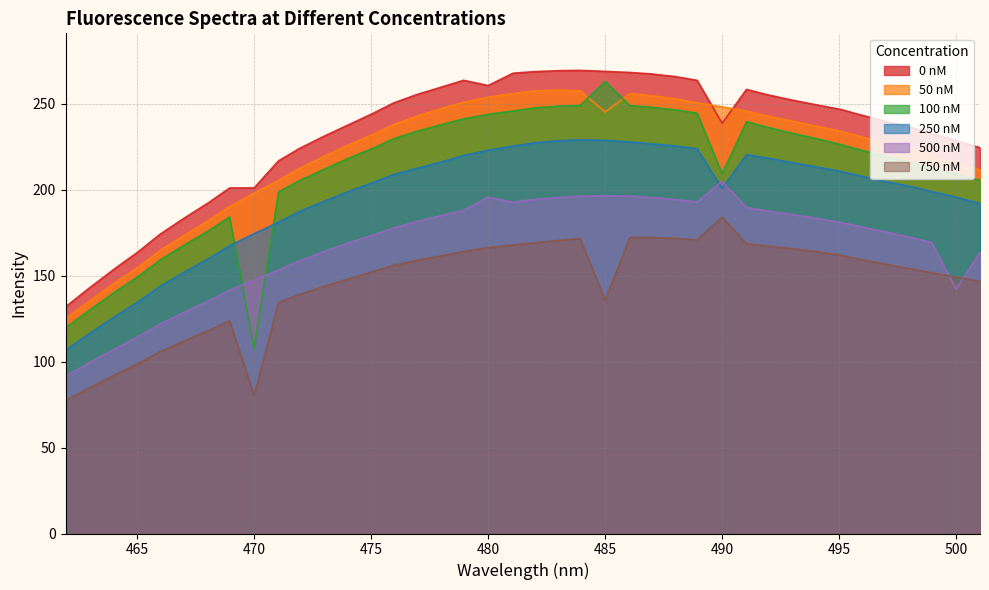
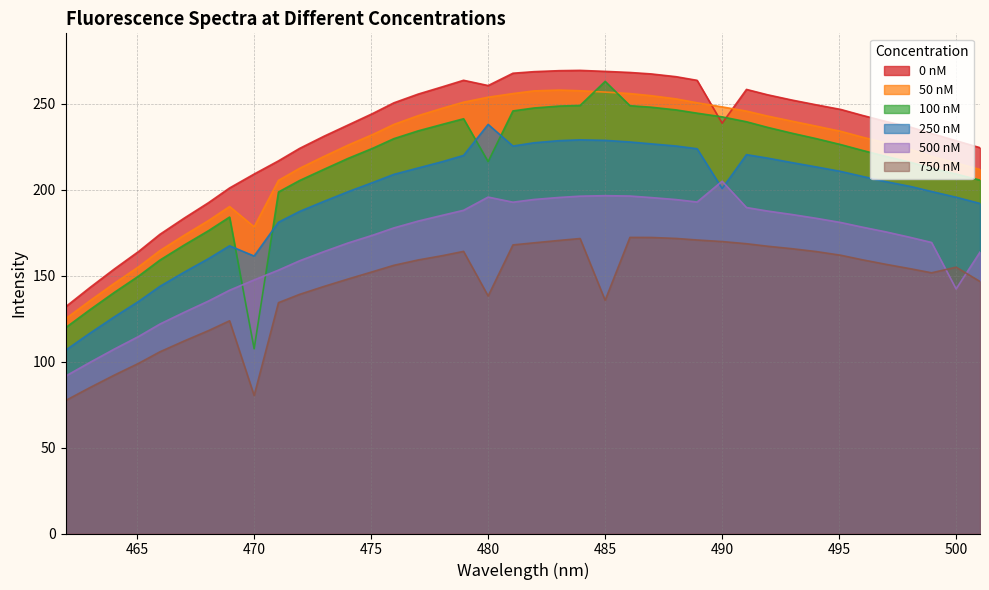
  {
    "0 nM": {
-     "470": 201,
+     "470": 209,
      "480": 261,
      "485": 269,
      "490": 239
    },
    "50 nM": {
-     "470": 198,
+     "470": 178,
      "480": 254,
-     "485": 245,
+     "485": 257,
      "490": 248
    },
    "100 nM": {
      "470": 108,
-     "480": 244,
+     "480": 216,
      "485": 263,
-     "490": 209
+     "490": 242
    },
    "250 nM": {
-     "470": 175,
-     "480": 223,
+     "470": 161,
+     "480": 238,
      "485": 229,
      "490": 201,
      "500": 196
    },
    "500 nM": {
      "470": 148,
      "480": 196,
      "485": 197,
      "490": 205,
      "500": 142
    },
    "750 nM": {
      "470": 80,
-     "480": 166,
+     "480": 138,
      "485": 136,
-     "490": 184,
-     "500": 149
+     "490": 170,
+     "500": 155
    }
  }
